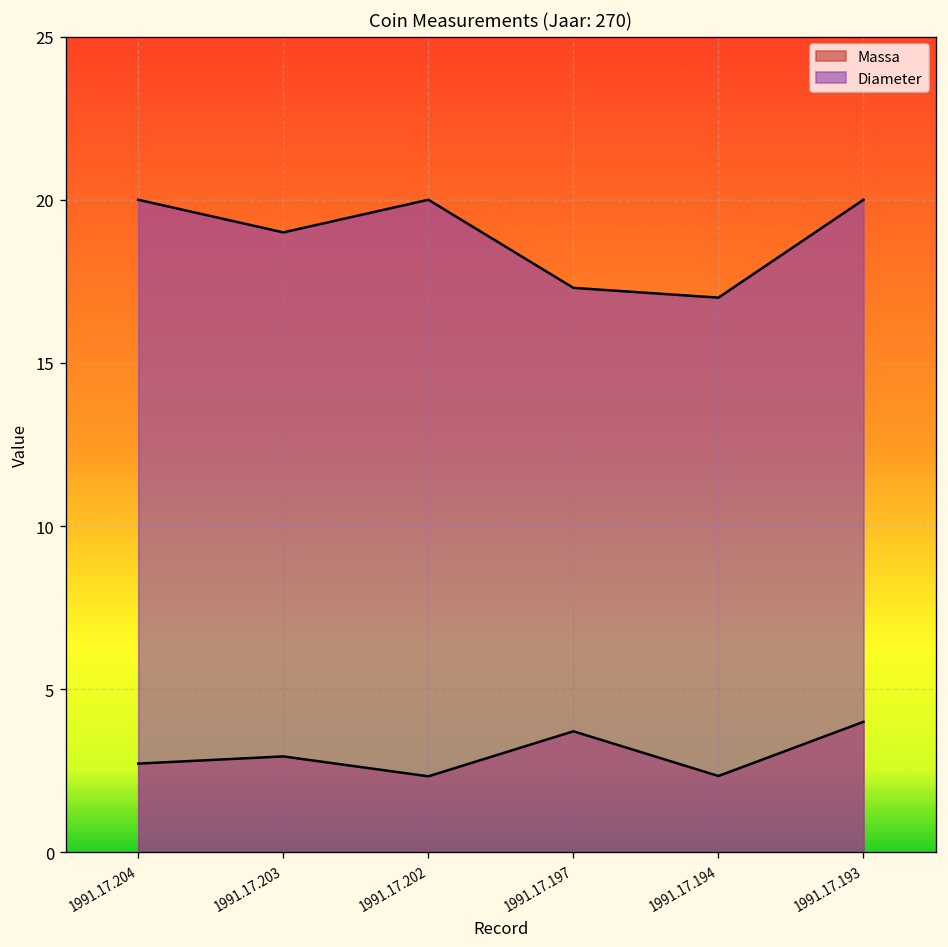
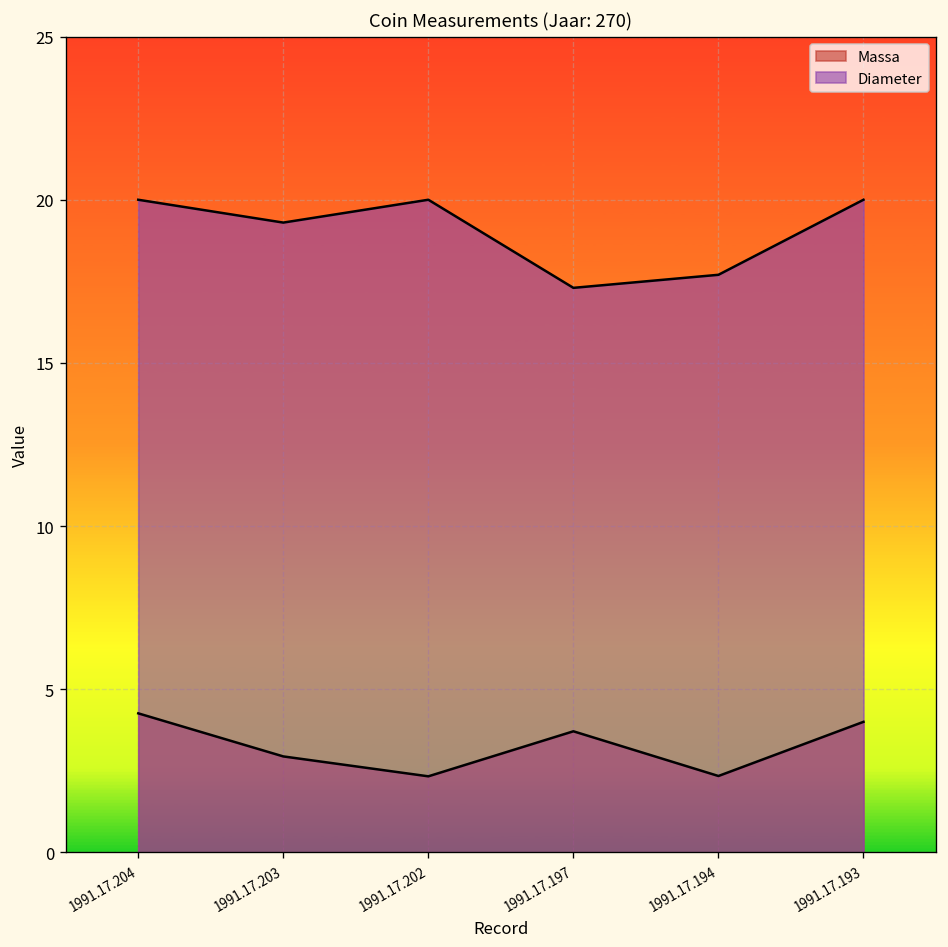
  {
    "Massa": {
-     "1991.17.204": 2.7,
+     "1991.17.204": 4.3,
      "1991.17.203": 2.9,
      "1991.17.202": 2.3,
      "1991.17.197": 3.7,
      "1991.17.194": 2.3,
      "1991.17.193": 4.0
    },
    "Diameter": {
      "1991.17.204": 20.0,
-     "1991.17.203": 19.0,
+     "1991.17.203": 19.3,
      "1991.17.202": 20.0,
      "1991.17.197": 17.3,
-     "1991.17.194": 17.0,
+     "1991.17.194": 17.7,
      "1991.17.193": 20.0
    }
  }
